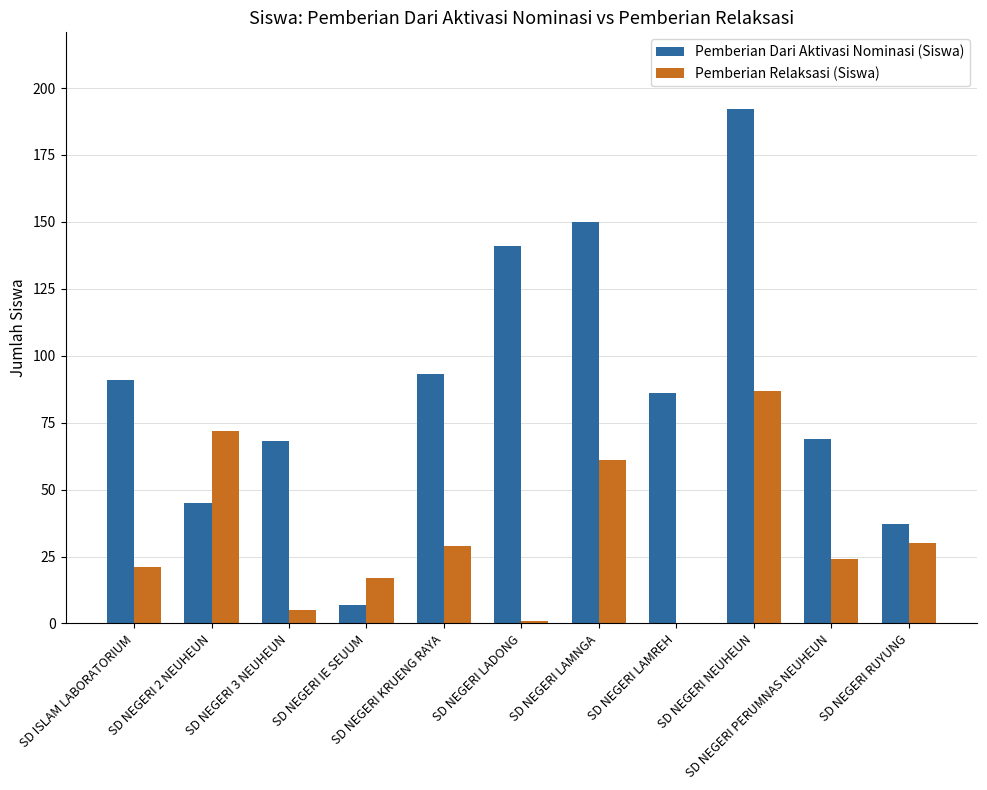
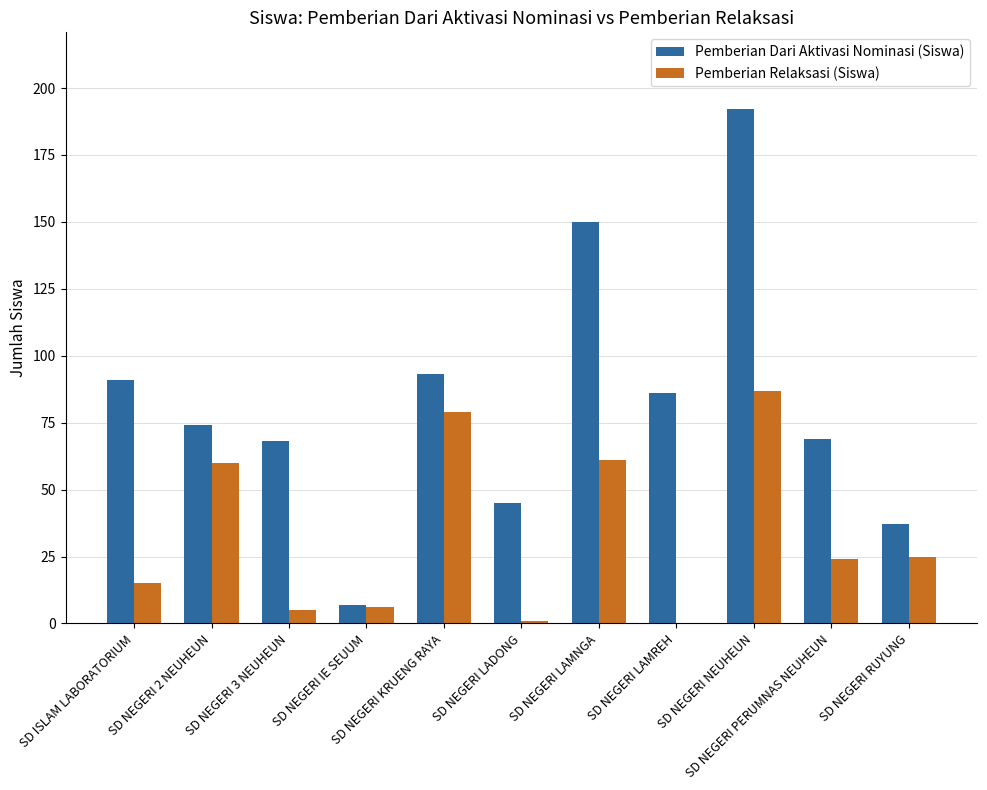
  {
    "Pemberian Dari Aktivasi Nominasi (Siswa)": {
      "SD ISLAM LABORATORIUM": 91,
-     "SD NEGERI 2 NEUHEUN": 45,
+     "SD NEGERI 2 NEUHEUN": 74,
      "SD NEGERI 3 NEUHEUN": 68,
      "SD NEGERI IE SEUUM": 7,
      "SD NEGERI KRUENG RAYA": 93,
-     "SD NEGERI LADONG": 141,
+     "SD NEGERI LADONG": 45,
      "SD NEGERI LAMNGA": 150,
      "SD NEGERI LAMREH": 86,
      "SD NEGERI NEUHEUN": 192,
      "SD NEGERI PERUMNAS NEUHEUN": 69,
      "SD NEGERI RUYUNG": 37
    },
    "Pemberian Relaksasi (Siswa)": {
-     "SD ISLAM LABORATORIUM": 21,
-     "SD NEGERI 2 NEUHEUN": 72,
+     "SD ISLAM LABORATORIUM": 15,
+     "SD NEGERI 2 NEUHEUN": 60,
      "SD NEGERI 3 NEUHEUN": 5,
-     "SD NEGERI IE SEUUM": 17,
-     "SD NEGERI KRUENG RAYA": 29,
+     "SD NEGERI IE SEUUM": 6,
+     "SD NEGERI KRUENG RAYA": 79,
      "SD NEGERI LADONG": 1,
      "SD NEGERI LAMNGA": 61,
      "SD NEGERI LAMREH": 0,
      "SD NEGERI NEUHEUN": 87,
      "SD NEGERI PERUMNAS NEUHEUN": 24,
-     "SD NEGERI RUYUNG": 30
+     "SD NEGERI RUYUNG": 25
    }
  }
